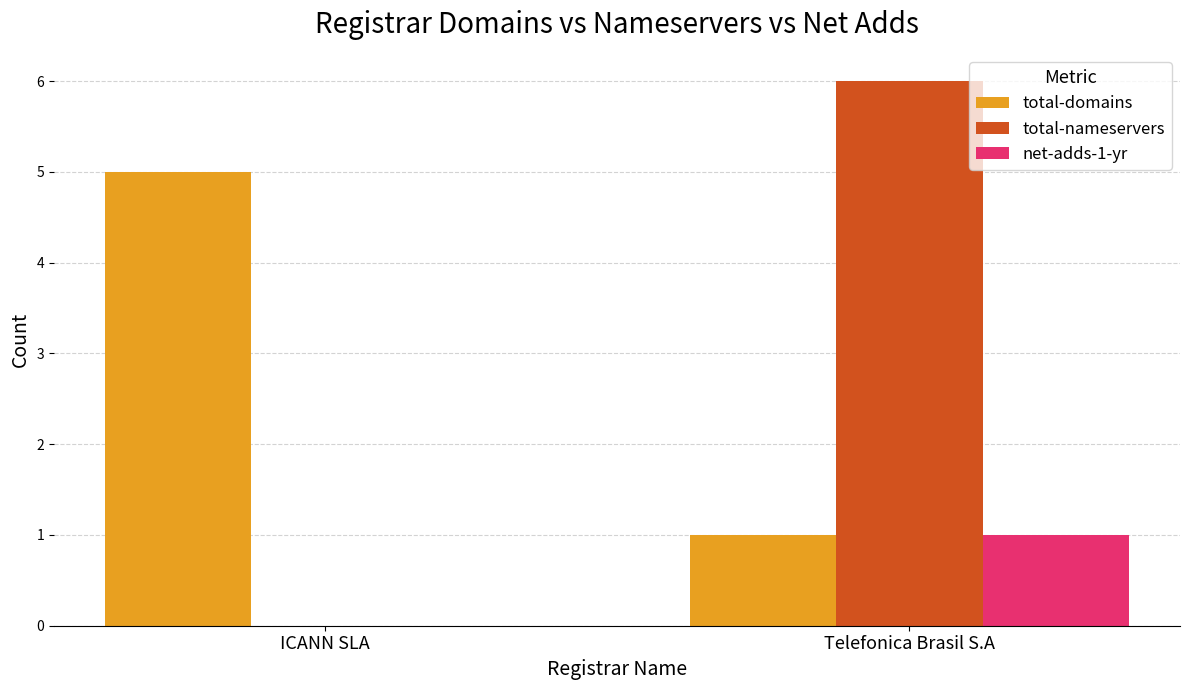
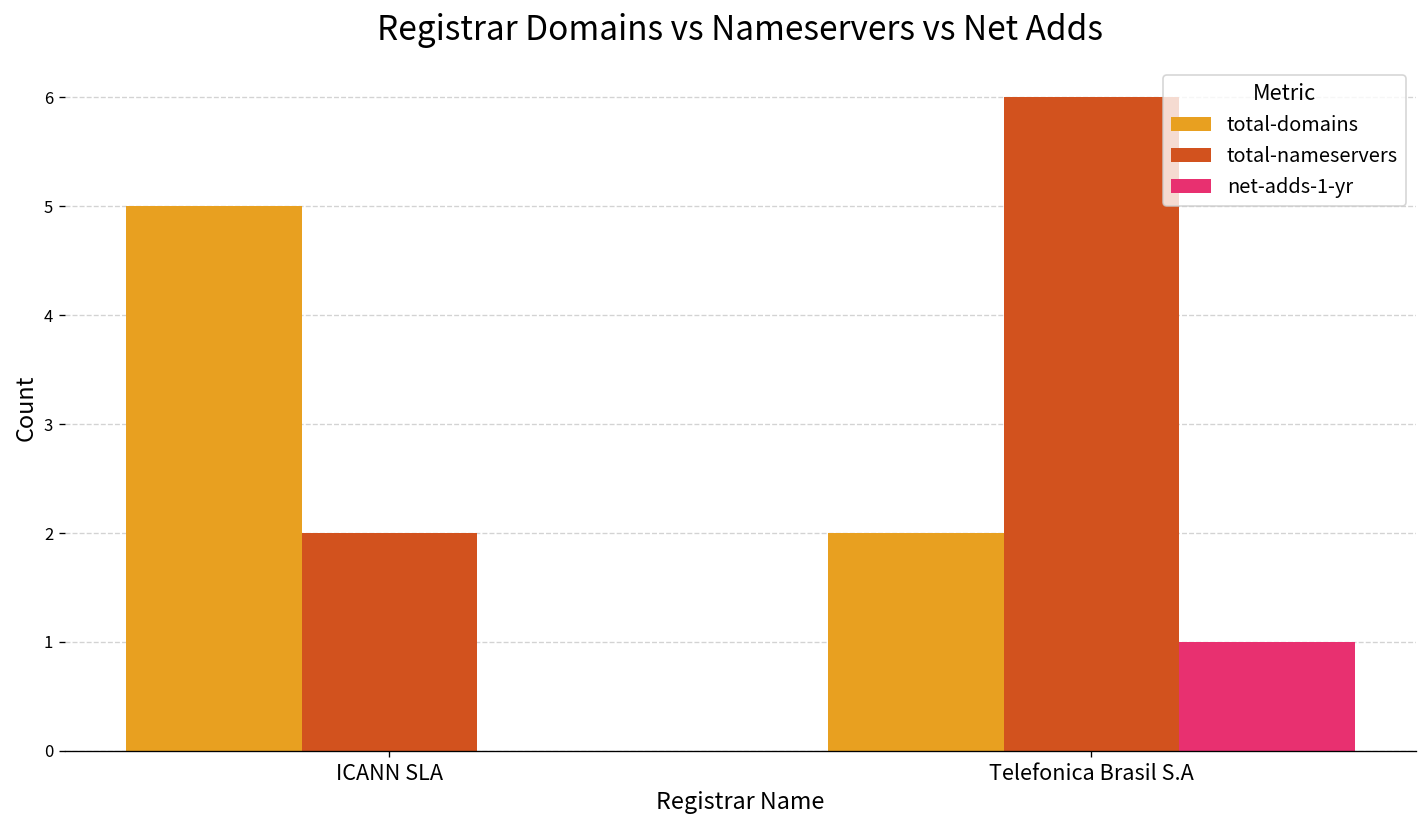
  {
    "total-domains": {
      "ICANN SLA": 5,
-     "Telefonica Brasil S.A": 1
+     "Telefonica Brasil S.A": 2
    },
    "total-nameservers": {
-     "ICANN SLA": 0,
+     "ICANN SLA": 2,
      "Telefonica Brasil S.A": 6
    },
    "net-adds-1-yr": {
      "ICANN SLA": 0,
      "Telefonica Brasil S.A": 1
    }
  }
